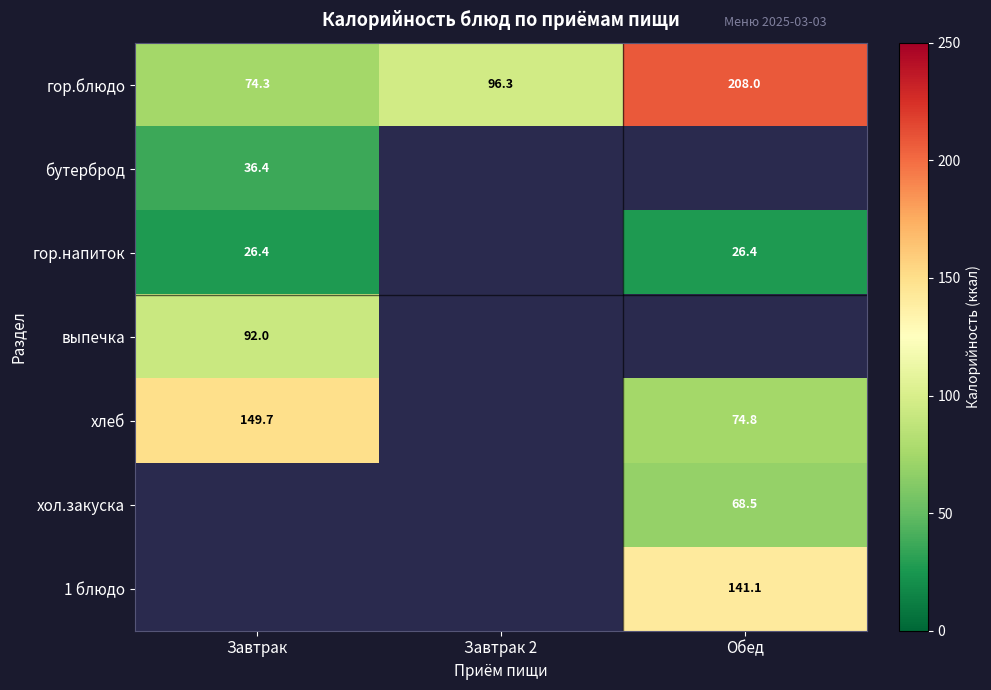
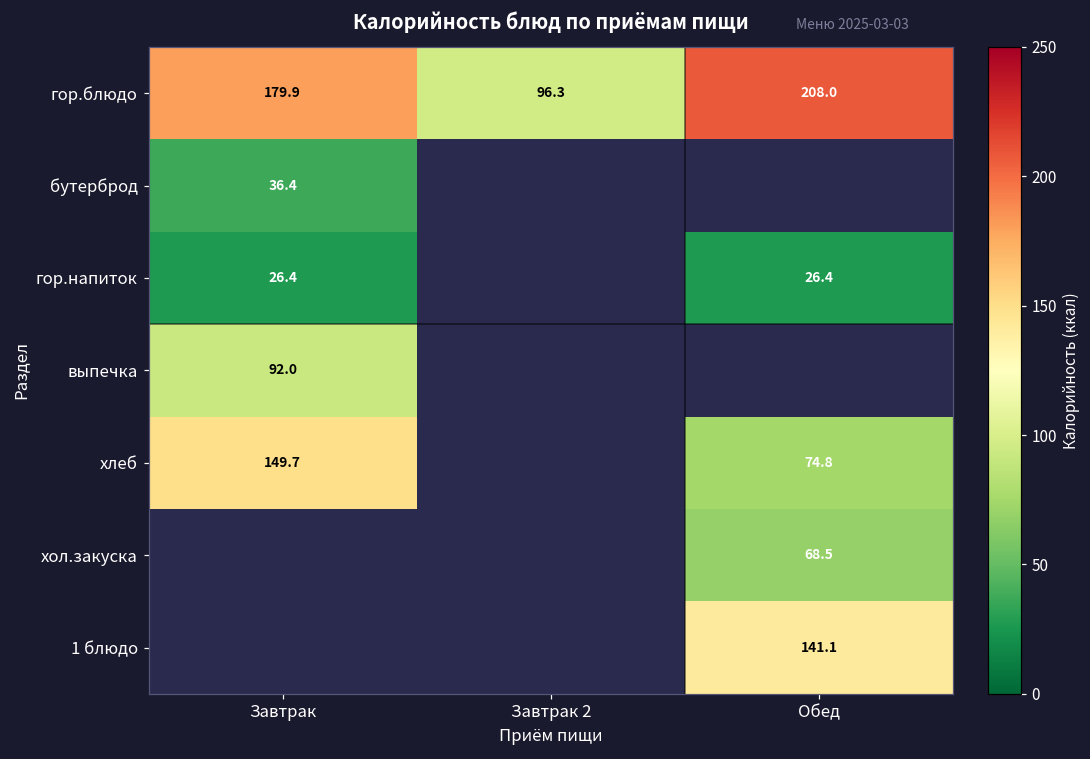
  {
    "гор.блюдо": {
-     "Завтрак": 74.3,
+     "Завтрак": 179.9,
      "Завтрак 2": 96.3,
      "Обед": 208.0
    },
    "бутерброд": {
      "Завтрак": 36.4
    },
    "гор.напиток": {
      "Завтрак": 26.4,
      "Обед": 26.4
    },
    "выпечка": {
      "Завтрак": 92.0
    },
    "хлеб": {
      "Завтрак": 149.7,
      "Обед": 74.8
    },
    "хол.закуска": {
      "Обед": 68.5
    },
    "1 блюдо": {
      "Обед": 141.1
    }
  }
